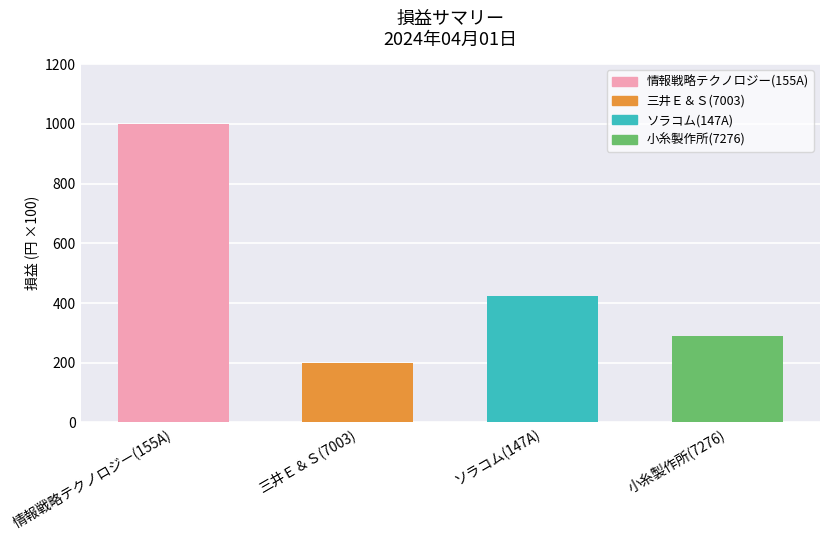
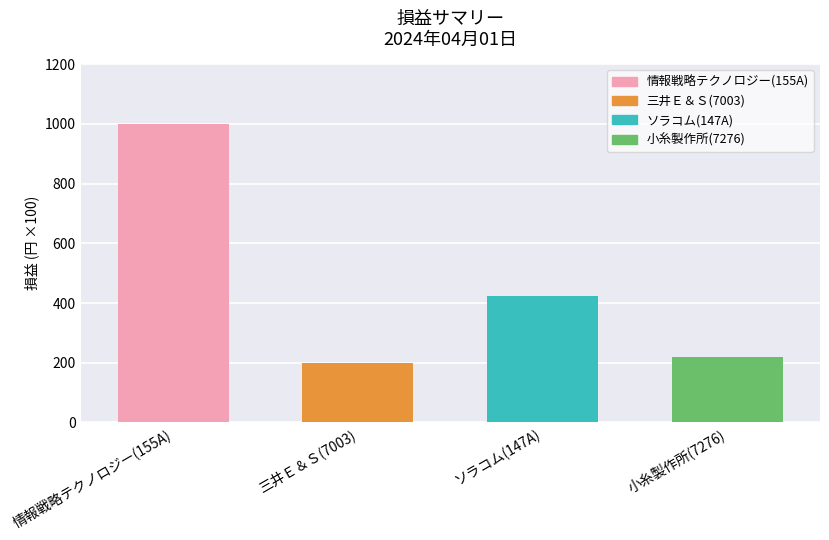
  {
    "情報戦略テクノロジー(155A)": 1000,
    "三井Ｅ＆Ｓ(7003)": 200,
    "ソラコム(147A)": 430,
-   "小糸製作所(7276)": 290
+   "小糸製作所(7276)": 220
  }
